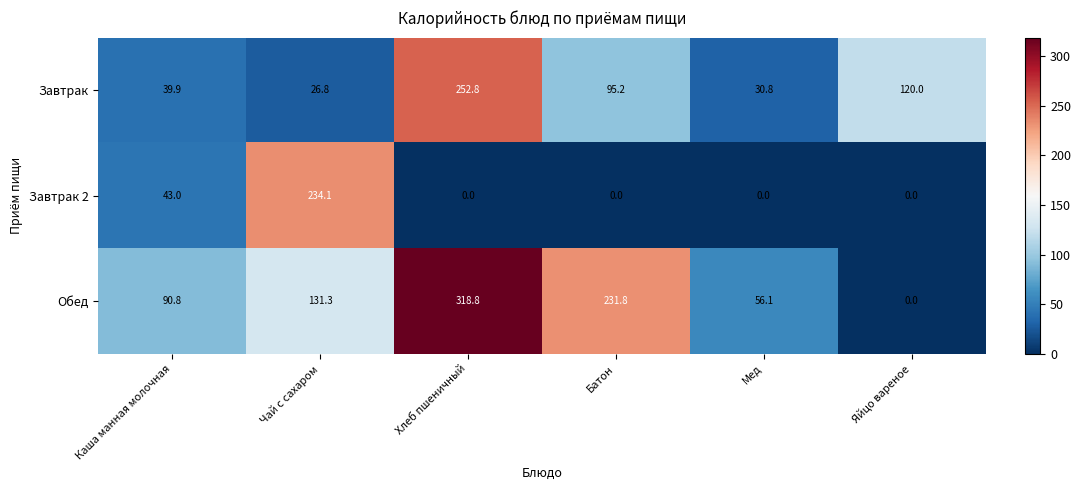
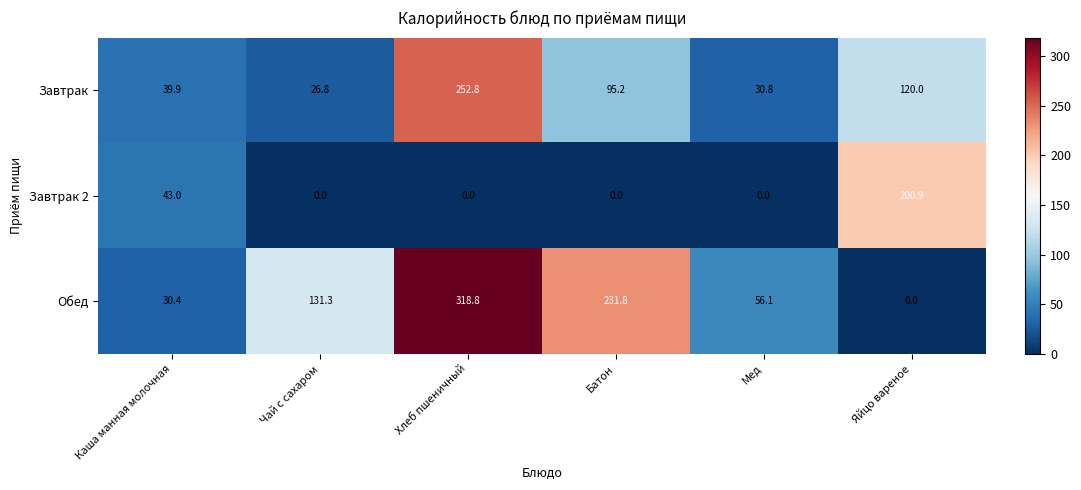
  {
    "Завтрак": {
      "Каша манная молочная": 39.9,
      "Чай с сахаром": 26.8,
      "Хлеб пшеничный": 252.8,
      "Батон": 95.2,
      "Мед": 30.8,
      "Яйцо вареное": 120.0
    },
    "Завтрак 2": {
      "Каша манная молочная": 43.0,
-     "Чай с сахаром": 234.1,
+     "Чай с сахаром": 0.0,
      "Хлеб пшеничный": 0.0,
      "Батон": 0.0,
      "Мед": 0.0,
-     "Яйцо вареное": 0.0
+     "Яйцо вареное": 200.9
    },
    "Обед": {
-     "Каша манная молочная": 90.8,
+     "Каша манная молочная": 30.4,
      "Чай с сахаром": 131.3,
      "Хлеб пшеничный": 318.8,
      "Батон": 231.8,
      "Мед": 56.1,
      "Яйцо вареное": 0.0
    }
  }
